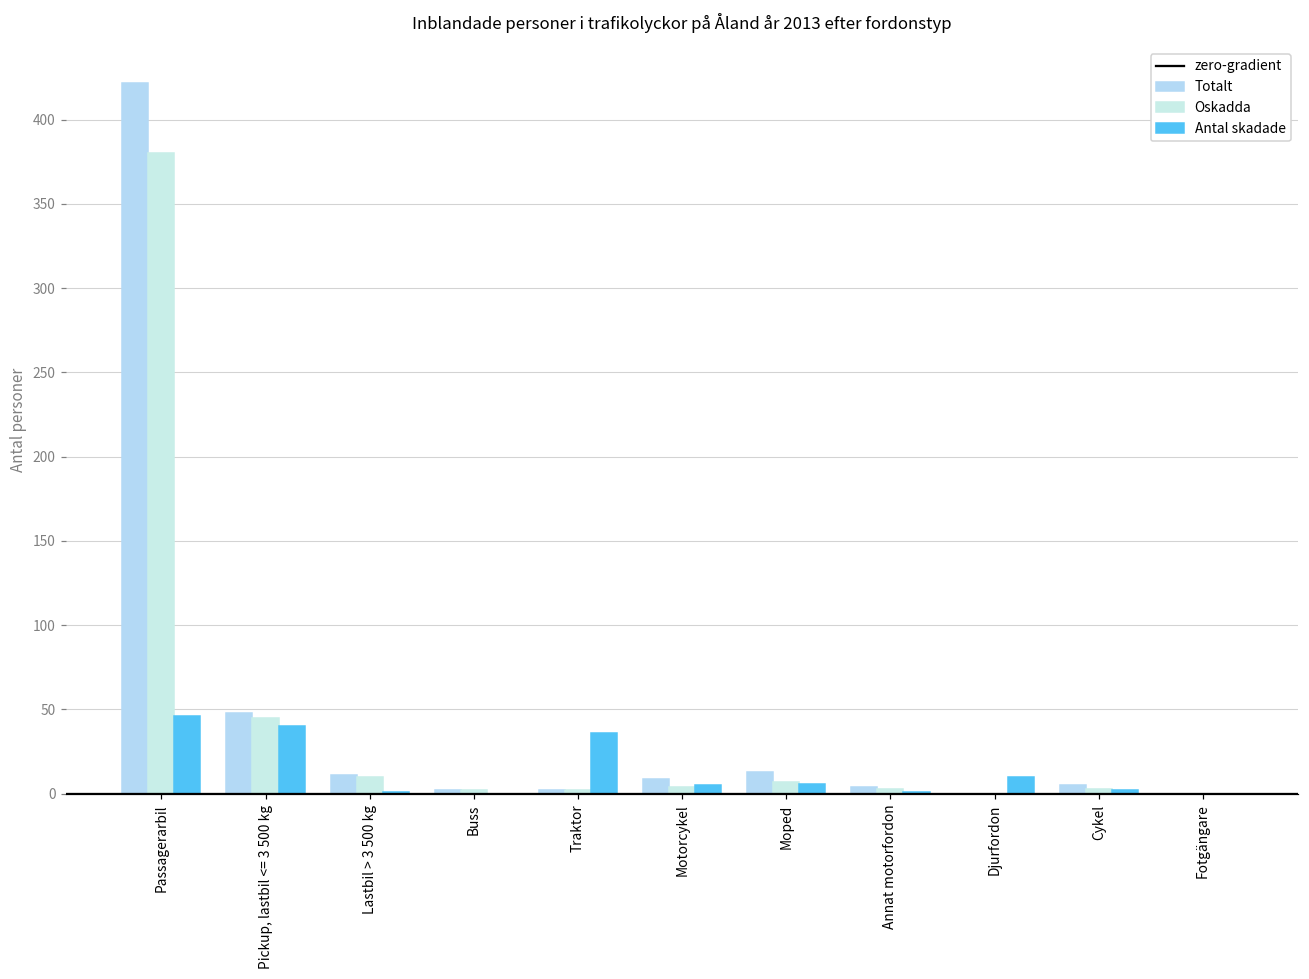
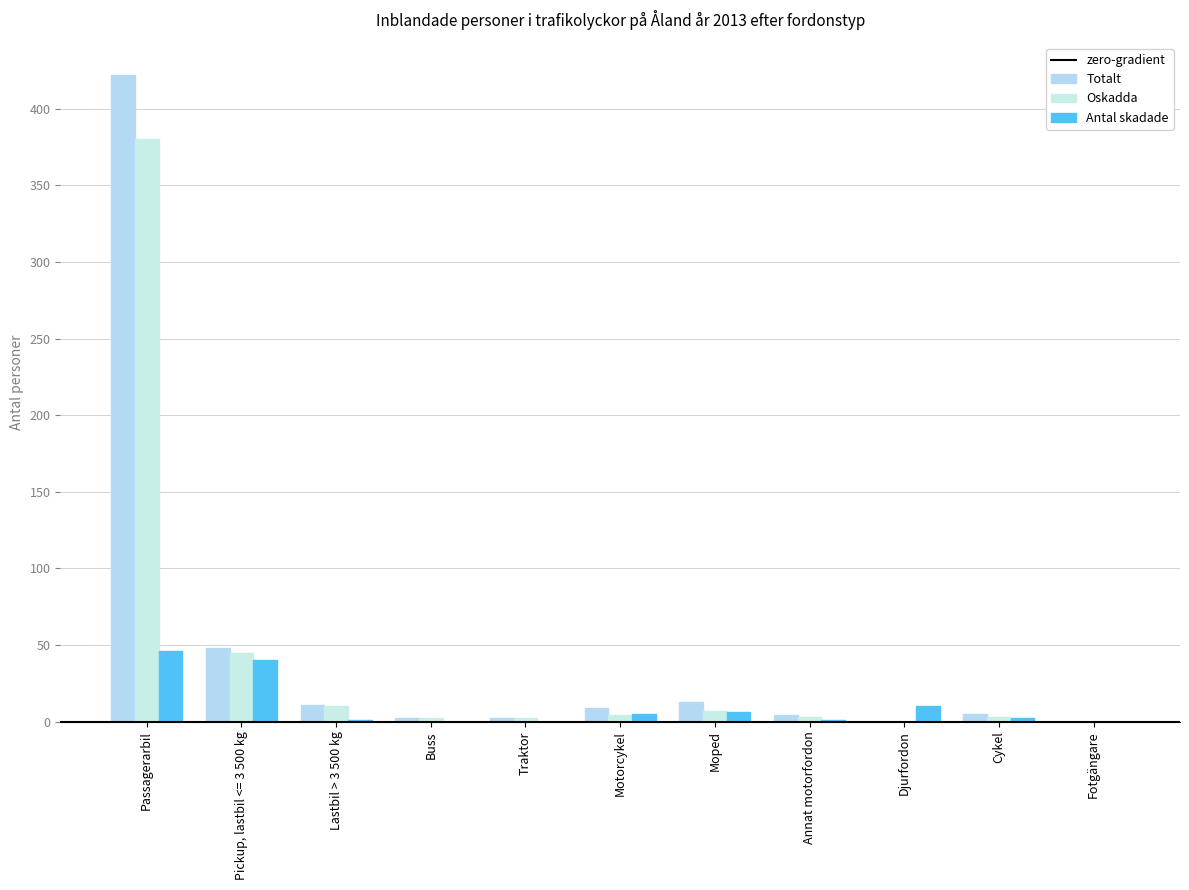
  {
    "Antal skadade": {
      "Passagerarbil": 46,
      "Pickup, lastbil <= 3 500 kg": 40,
      "Buss": 0,
-     "Traktor": 36,
+     "Traktor": 0,
      "Motorcykel": 5,
      "Moped": 6,
      "Djurfordon": 10,
      "Cykel": 2,
      "Fotgängare": 0
    }
  }
